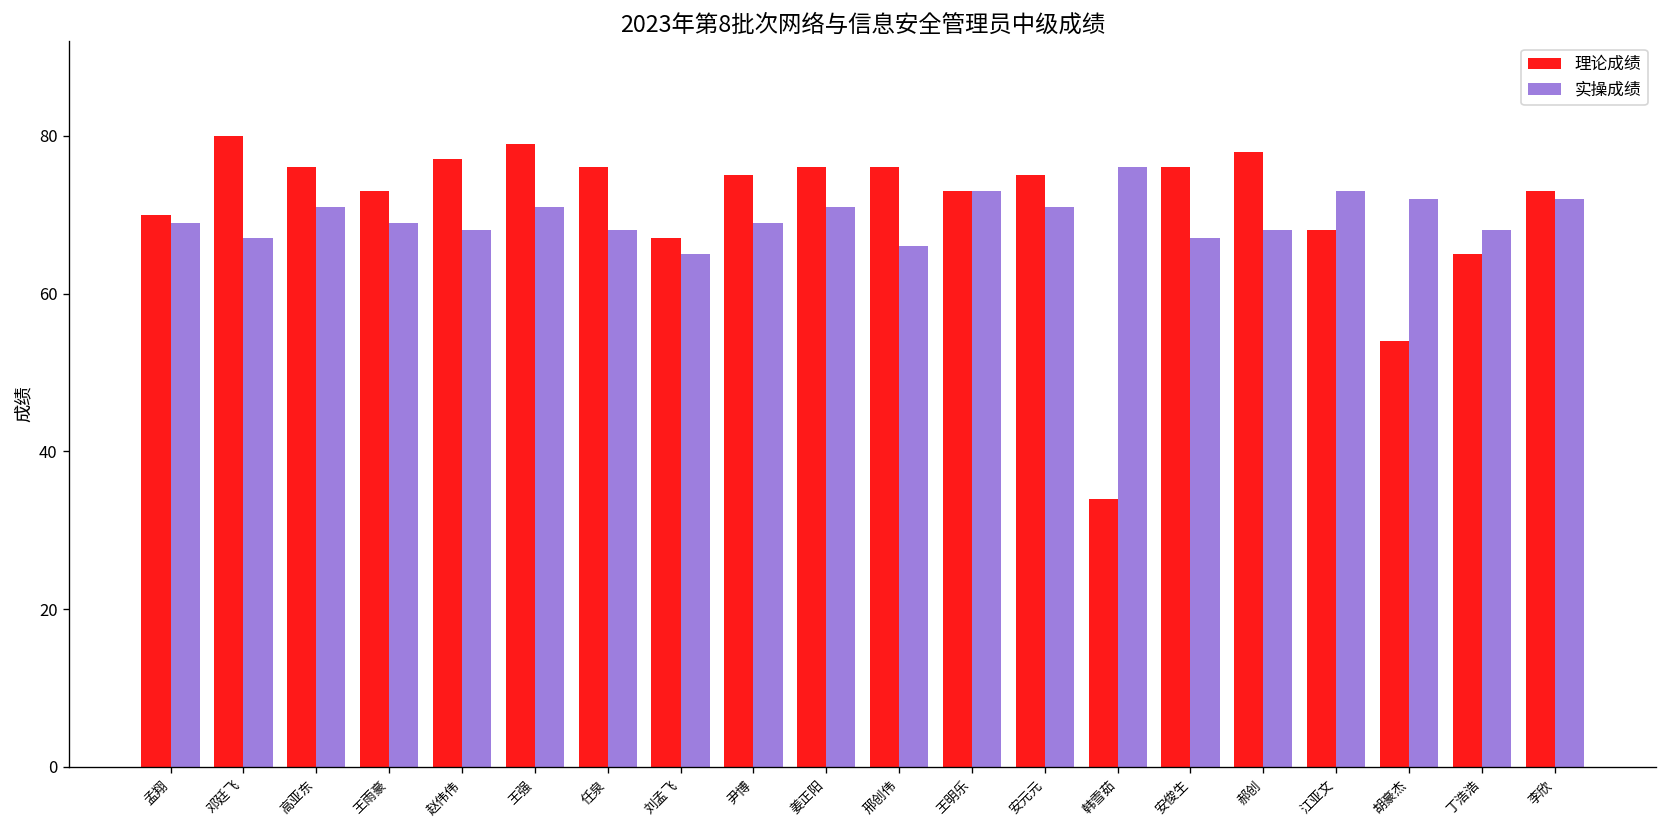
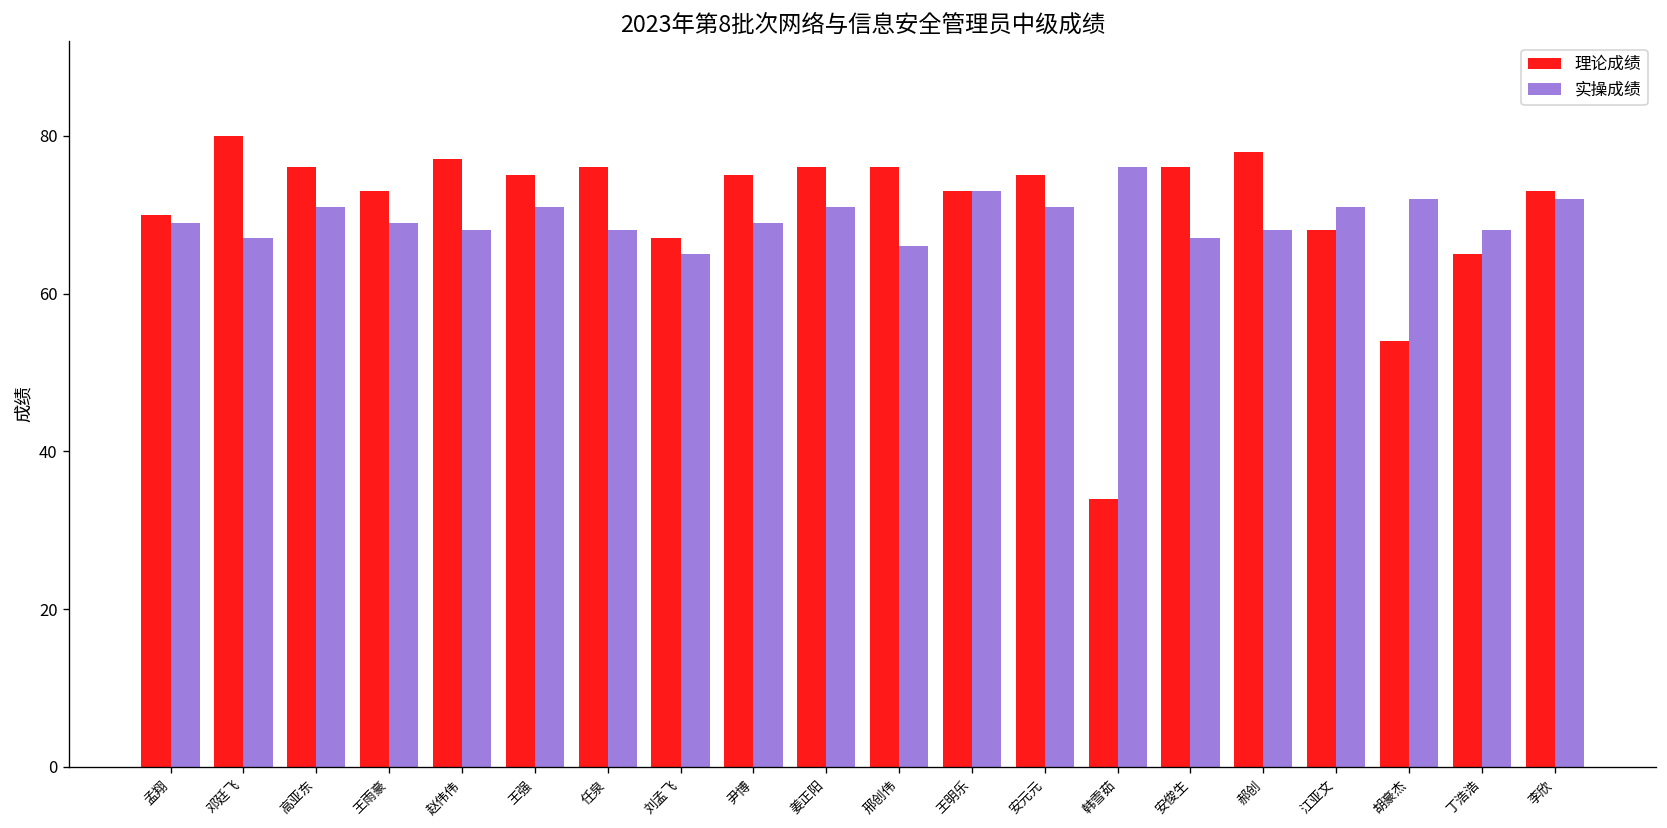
  {
    "理论成绩": {
      "孟翔": 70,
      "邓廷飞": 80,
      "高亚东": 76,
      "王雨豪": 73,
      "赵伟伟": 77,
-     "王强": 79,
+     "王强": 75,
      "任泉": 76,
      "刘孟飞": 67,
      "尹博": 75,
      "姜正阳": 76,
      "邢创伟": 76,
      "王明乐": 73,
      "安元元": 75,
      "韩雪茹": 34,
      "安俊生": 76,
      "郝创": 78,
      "江亚文": 68,
      "胡豪杰": 54,
      "丁浩浩": 65,
      "李欣": 73
    },
    "实操成绩": {
      "孟翔": 69,
      "邓廷飞": 67,
      "高亚东": 71,
      "王雨豪": 69,
      "赵伟伟": 68,
      "王强": 71,
      "任泉": 68,
      "刘孟飞": 65,
      "尹博": 69,
      "姜正阳": 71,
      "邢创伟": 66,
      "王明乐": 73,
      "安元元": 71,
      "韩雪茹": 76,
      "安俊生": 67,
      "郝创": 68,
-     "江亚文": 73,
+     "江亚文": 71,
      "胡豪杰": 72,
      "丁浩浩": 68,
      "李欣": 72
    }
  }
